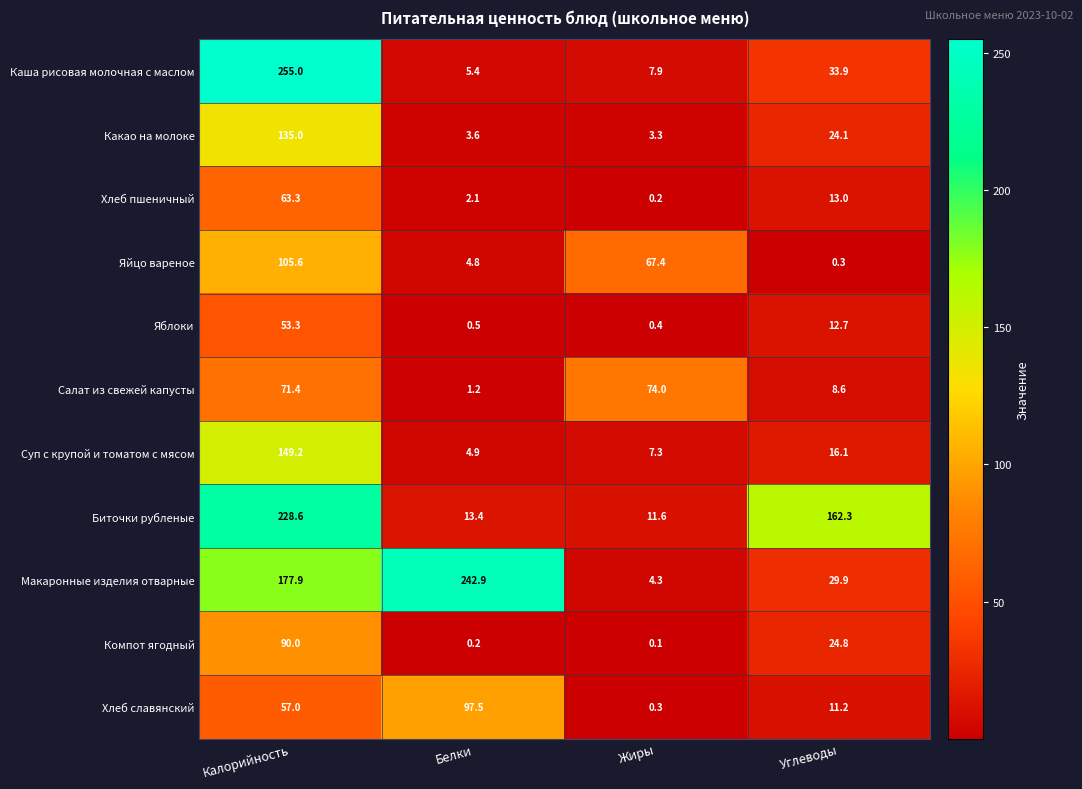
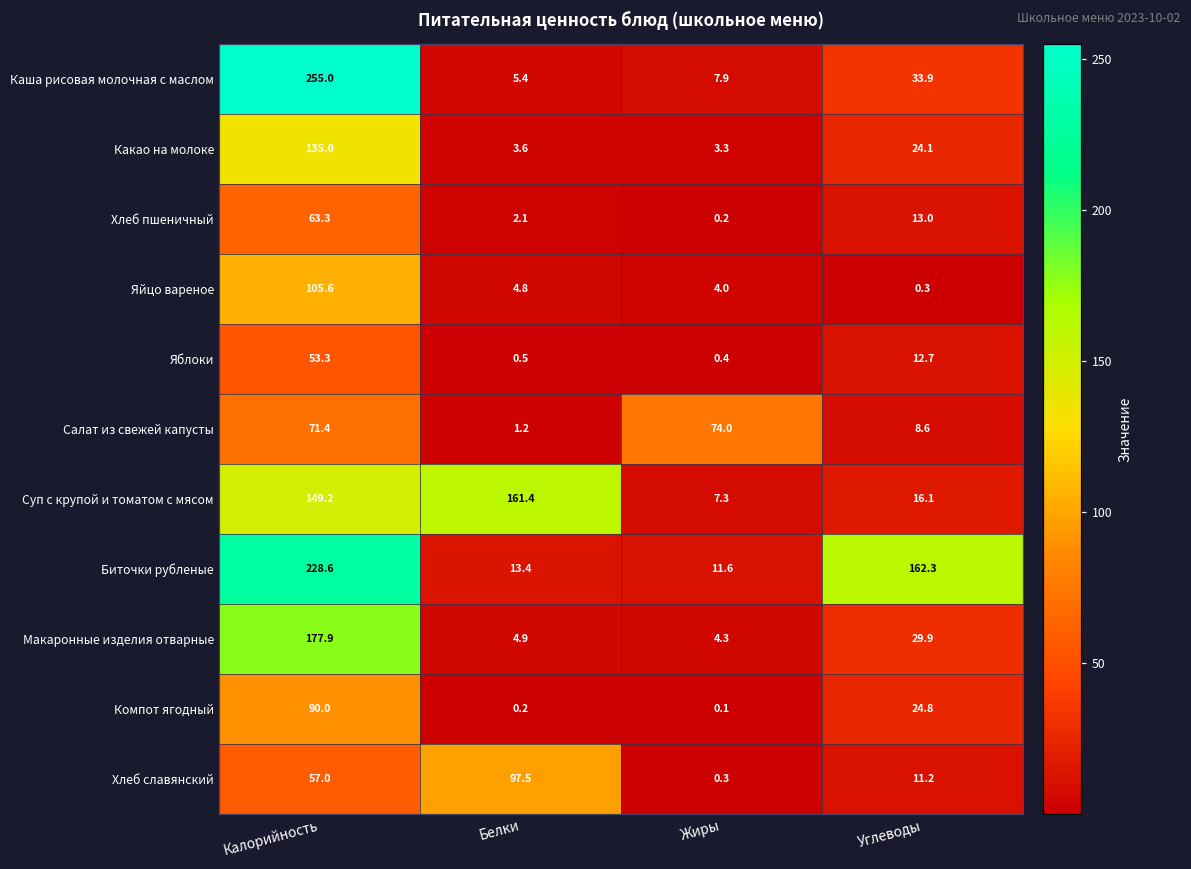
  {
    "Каша рисовая молочная с маслом": {
      "Калорийность": 255.0,
      "Белки": 5.4,
      "Жиры": 7.9,
      "Углеводы": 33.9
    },
    "Какао на молоке": {
      "Калорийность": 135.0,
      "Белки": 3.6,
      "Жиры": 3.3,
      "Углеводы": 24.1
    },
    "Хлеб пшеничный": {
      "Калорийность": 63.3,
      "Белки": 2.1,
      "Жиры": 0.2,
      "Углеводы": 13.0
    },
    "Яйцо вареное": {
      "Калорийность": 105.6,
      "Белки": 4.8,
-     "Жиры": 67.4,
+     "Жиры": 4.0,
      "Углеводы": 0.3
    },
    "Яблоки": {
      "Калорийность": 53.3,
      "Белки": 0.5,
      "Жиры": 0.4,
      "Углеводы": 12.7
    },
    "Салат из свежей капусты": {
      "Калорийность": 71.4,
      "Белки": 1.2,
      "Жиры": 74.0,
      "Углеводы": 8.6
    },
    "Суп с крупой и томатом с мясом": {
      "Калорийность": 149.2,
-     "Белки": 4.9,
+     "Белки": 161.4,
      "Жиры": 7.3,
      "Углеводы": 16.1
    },
    "Биточки рубленые": {
      "Калорийность": 228.6,
      "Белки": 13.4,
      "Жиры": 11.6,
      "Углеводы": 162.3
    },
    "Макаронные изделия отварные": {
      "Калорийность": 177.9,
-     "Белки": 242.9,
+     "Белки": 4.9,
      "Жиры": 4.3,
      "Углеводы": 29.9
    },
    "Компот ягодный": {
      "Калорийность": 90.0,
      "Белки": 0.2,
      "Жиры": 0.1,
      "Углеводы": 24.8
    },
    "Хлеб славянский": {
      "Калорийность": 57.0,
      "Белки": 97.5,
      "Жиры": 0.3,
      "Углеводы": 11.2
    }
  }
